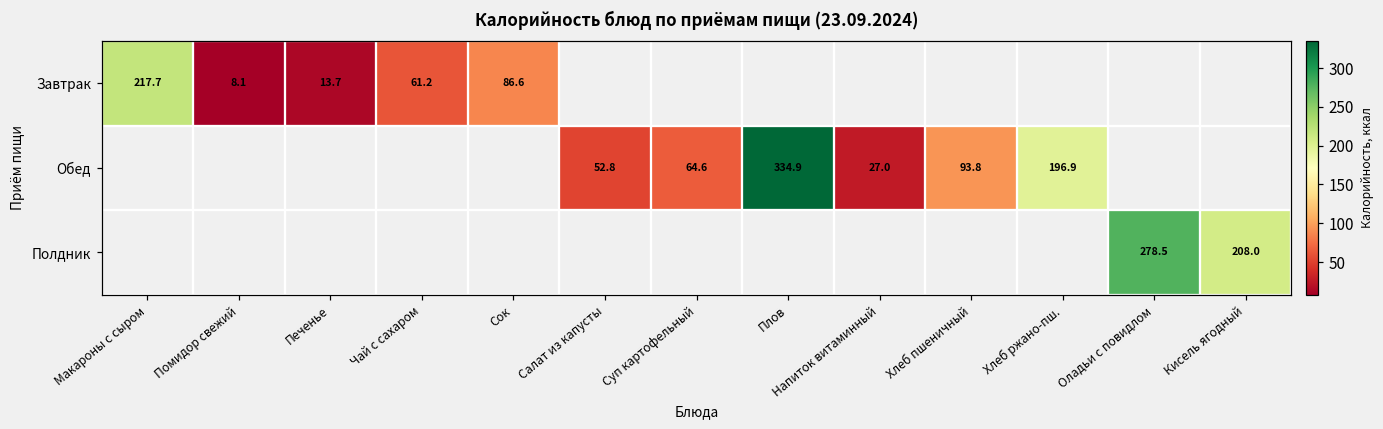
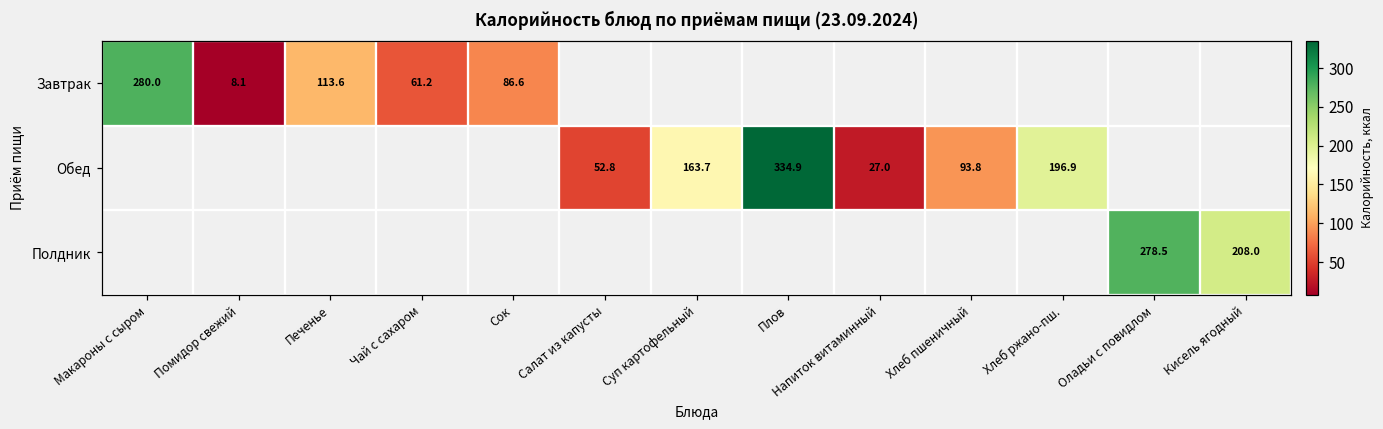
  {
    "Завтрак": {
-     "Макароны с сыром": 217.7,
+     "Макароны с сыром": 280.0,
      "Помидор свежий": 8.1,
-     "Печенье": 13.7,
+     "Печенье": 113.6,
      "Чай с сахаром": 61.2,
      "Сок": 86.6
    },
    "Обед": {
      "Салат из капусты": 52.8,
-     "Суп картофельный": 64.6,
+     "Суп картофельный": 163.7,
      "Плов": 334.9,
      "Напиток витаминный": 27.0,
      "Хлеб пшеничный": 93.8,
      "Хлеб ржано-пш.": 196.9
    },
    "Полдник": {
      "Оладьи с повидлом": 278.5,
      "Кисель ягодный": 208.0
    }
  }
